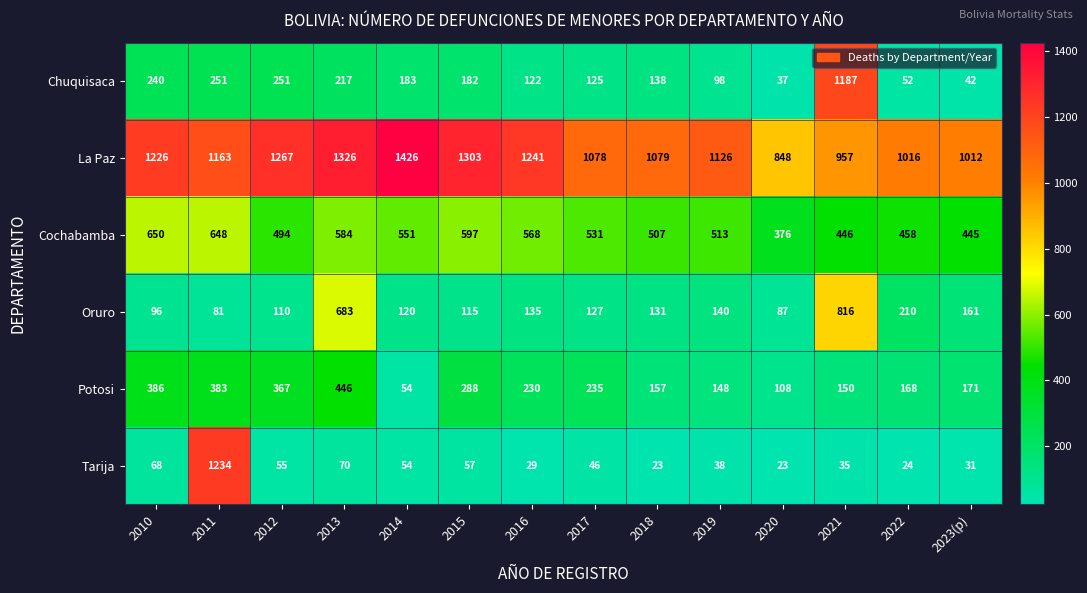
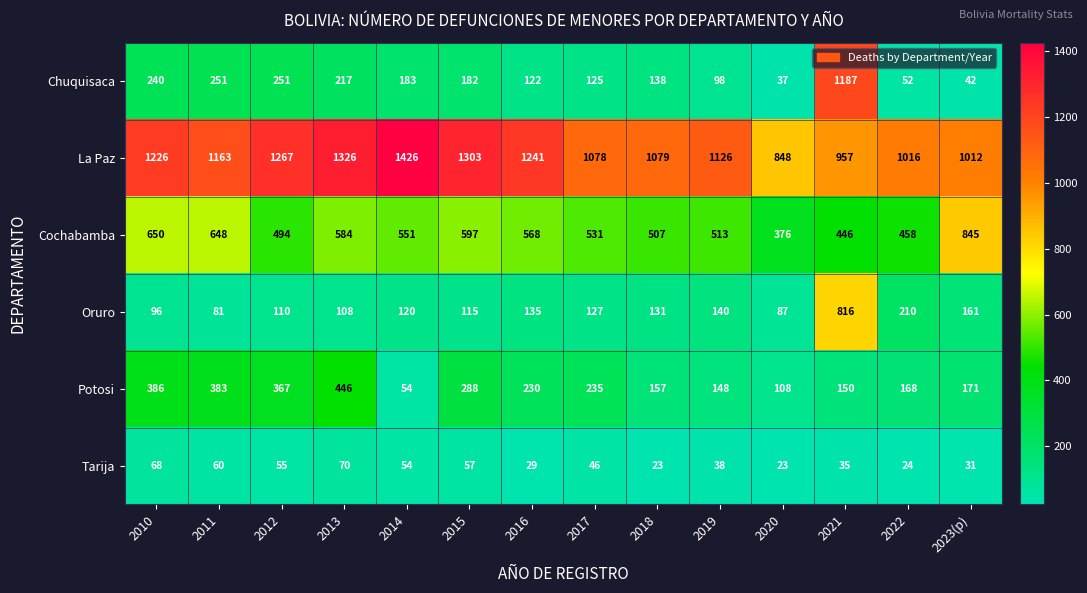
  {
    "Chuquisaca": {
      "2010": 240,
      "2011": 251,
      "2012": 251,
      "2013": 217,
      "2014": 183,
      "2015": 182,
      "2016": 122,
      "2017": 125,
      "2018": 138,
      "2019": 98,
      "2020": 37,
      "2021": 1187,
      "2022": 52,
      "2023(p)": 42
    },
    "La Paz": {
      "2010": 1226,
      "2011": 1163,
      "2012": 1267,
      "2013": 1326,
      "2014": 1426,
      "2015": 1303,
      "2016": 1241,
      "2017": 1078,
      "2018": 1079,
      "2019": 1126,
      "2020": 848,
      "2021": 957,
      "2022": 1016,
      "2023(p)": 1012
    },
    "Cochabamba": {
      "2010": 650,
      "2011": 648,
      "2012": 494,
      "2013": 584,
      "2014": 551,
      "2015": 597,
      "2016": 568,
      "2017": 531,
      "2018": 507,
      "2019": 513,
      "2020": 376,
      "2021": 446,
      "2022": 458,
-     "2023(p)": 445
+     "2023(p)": 845
    },
    "Oruro": {
      "2010": 96,
      "2011": 81,
      "2012": 110,
-     "2013": 683,
+     "2013": 108,
      "2014": 120,
      "2015": 115,
      "2016": 135,
      "2017": 127,
      "2018": 131,
      "2019": 140,
      "2020": 87,
      "2021": 816,
      "2022": 210,
      "2023(p)": 161
    },
    "Potosi": {
      "2010": 386,
      "2011": 383,
      "2012": 367,
      "2013": 446,
      "2014": 54,
      "2015": 288,
      "2016": 230,
      "2017": 235,
      "2018": 157,
      "2019": 148,
      "2020": 108,
      "2021": 150,
      "2022": 168,
      "2023(p)": 171
    },
    "Tarija": {
      "2010": 68,
-     "2011": 1234,
+     "2011": 60,
      "2012": 55,
      "2013": 70,
      "2014": 54,
      "2015": 57,
      "2016": 29,
      "2017": 46,
      "2018": 23,
      "2019": 38,
      "2020": 23,
      "2021": 35,
      "2022": 24,
      "2023(p)": 31
    }
  }
